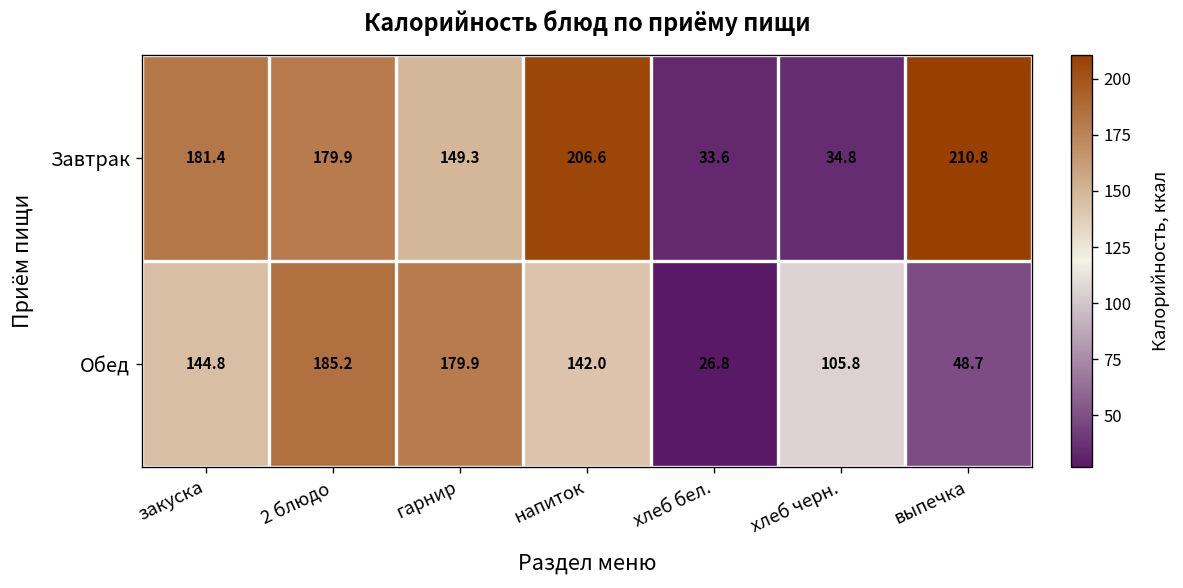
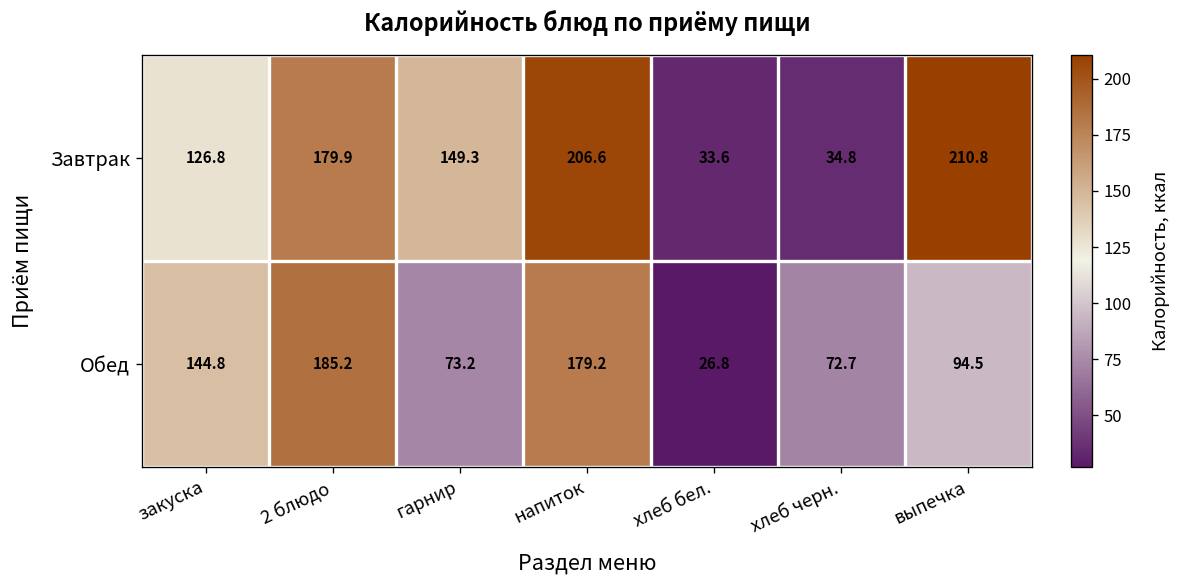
  {
    "Завтрак": {
-     "закуска": 181.4,
+     "закуска": 126.8,
      "2 блюдо": 179.9,
      "гарнир": 149.3,
      "напиток": 206.6,
      "хлеб бел.": 33.6,
      "хлеб черн.": 34.8,
      "выпечка": 210.8
    },
    "Обед": {
      "закуска": 144.8,
      "2 блюдо": 185.2,
-     "гарнир": 179.9,
-     "напиток": 142.0,
+     "гарнир": 73.2,
+     "напиток": 179.2,
      "хлеб бел.": 26.8,
-     "хлеб черн.": 105.8,
-     "выпечка": 48.7
+     "хлеб черн.": 72.7,
+     "выпечка": 94.5
    }
  }
